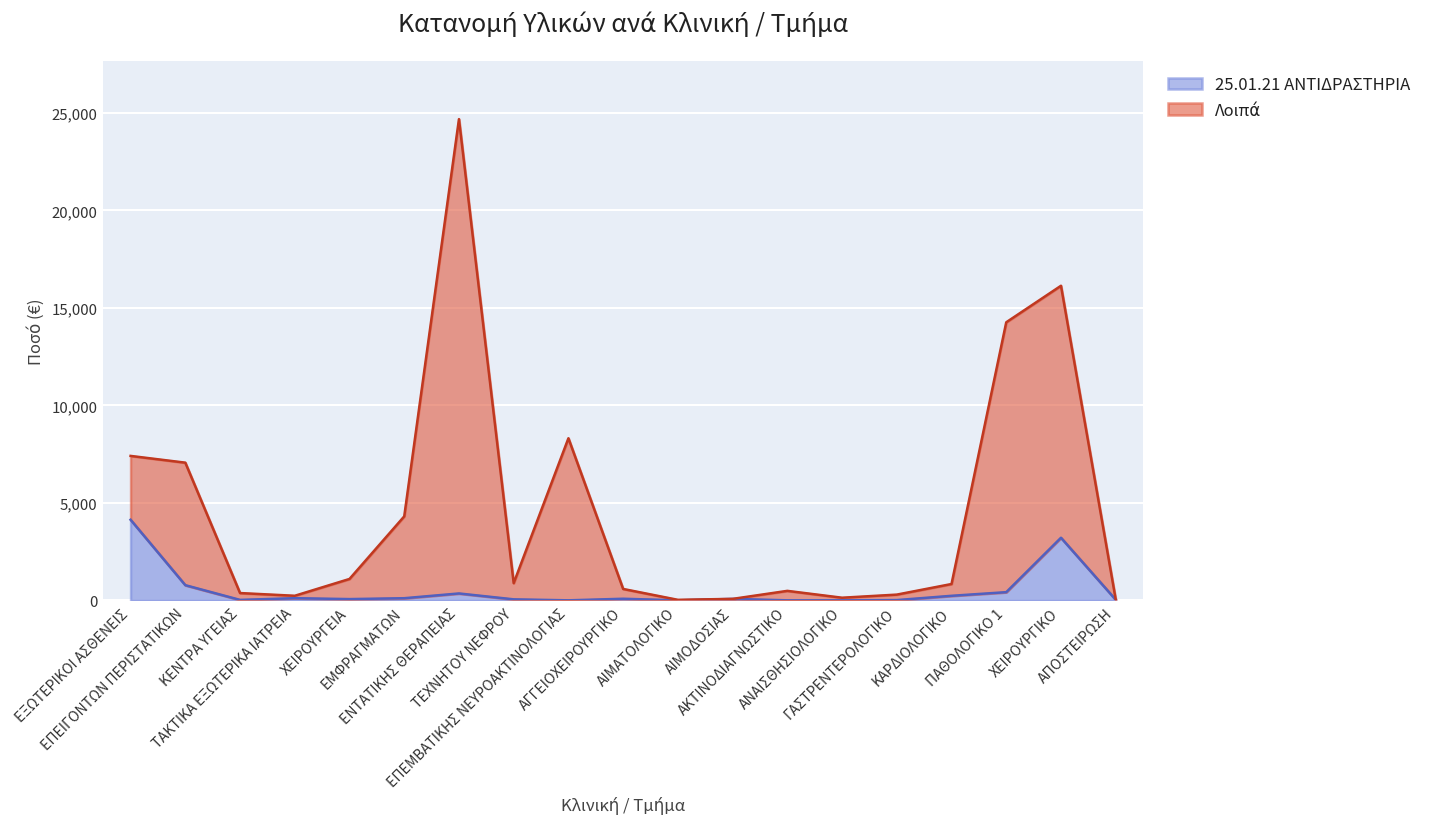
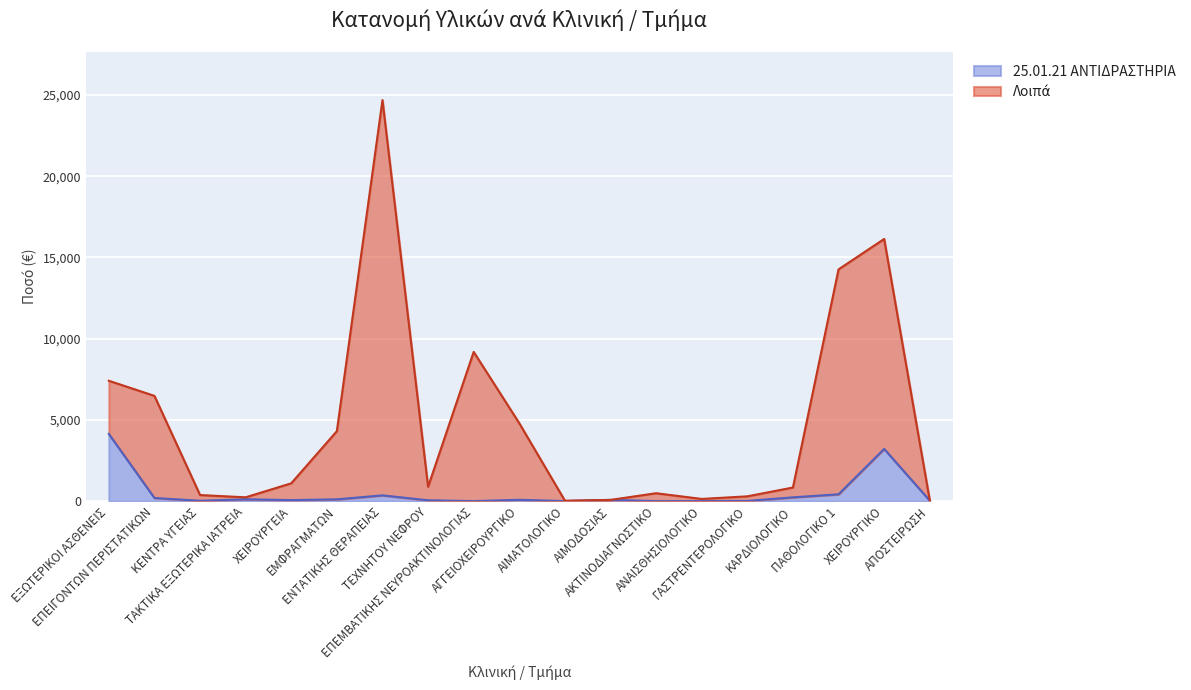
  {
    "25.01.21 ΑΝΤΙΔΡΑΣΤΗΡΙΑ": {
      "ΕΞΩΤΕΡΙΚΟΙ ΑΣΘΕΝΕΙΣ": "4,100",
-     "ΕΠΕΙΓΟΝΤΩΝ ΠΕΡΙΣΤΑΤΙΚΩΝ": "800",
+     "ΕΠΕΙΓΟΝΤΩΝ ΠΕΡΙΣΤΑΤΙΚΩΝ": "200",
      "ΚΕΝΤΡΑ ΥΓΕΙΑΣ": "0",
      "ΧΕΙΡΟΥΡΓΕΙΑ": "100",
      "ΕΜΦΡΑΓΜΑΤΩΝ": "100",
      "ΕΝΤΑΤΙΚΗΣ ΘΕΡΑΠΕΙΑΣ": "400",
      "ΤΕΧΝΗΤΟΥ ΝΕΦΡΟΥ": "100",
      "ΕΠΕΜΒΑΤΙΚΗΣ ΝΕΥΡΟΑΚΤΙΝΟΛΟΓΙΑΣ": "0",
      "ΑΓΓΕΙΟΧΕΙΡΟΥΡΓΙΚΟ": "100",
      "ΑΚΤΙΝΟΔΙΑΓΝΩΣΤΙΚΟ": "0",
      "ΓΑΣΤΡΕΝΤΕΡΟΛΟΓΙΚΟ": "0",
      "ΚΑΡΔΙΟΛΟΓΙΚΟ": "200",
      "ΠΑΘΟΛΟΓΙΚΟ 1": "400",
      "ΧΕΙΡΟΥΡΓΙΚΟ": "3,200"
    },
    "Λοιπά": {
      "ΕΞΩΤΕΡΙΚΟΙ ΑΣΘΕΝΕΙΣ": "3,300",
      "ΕΠΕΙΓΟΝΤΩΝ ΠΕΡΙΣΤΑΤΙΚΩΝ": "6,300",
      "ΚΕΝΤΡΑ ΥΓΕΙΑΣ": "400",
      "ΧΕΙΡΟΥΡΓΕΙΑ": "1,000",
      "ΕΜΦΡΑΓΜΑΤΩΝ": "4,200",
      "ΕΝΤΑΤΙΚΗΣ ΘΕΡΑΠΕΙΑΣ": "24,300",
      "ΤΕΧΝΗΤΟΥ ΝΕΦΡΟΥ": "800",
-     "ΕΠΕΜΒΑΤΙΚΗΣ ΝΕΥΡΟΑΚΤΙΝΟΛΟΓΙΑΣ": "8,300",
-     "ΑΓΓΕΙΟΧΕΙΡΟΥΡΓΙΚΟ": "500",
+     "ΕΠΕΜΒΑΤΙΚΗΣ ΝΕΥΡΟΑΚΤΙΝΟΛΟΓΙΑΣ": "9,200",
+     "ΑΓΓΕΙΟΧΕΙΡΟΥΡΓΙΚΟ": "4,700",
      "ΑΚΤΙΝΟΔΙΑΓΝΩΣΤΙΚΟ": "500",
      "ΓΑΣΤΡΕΝΤΕΡΟΛΟΓΙΚΟ": "300",
      "ΚΑΡΔΙΟΛΟΓΙΚΟ": "600",
      "ΠΑΘΟΛΟΓΙΚΟ 1": "13,800",
      "ΧΕΙΡΟΥΡΓΙΚΟ": "12,900"
    }
  }
